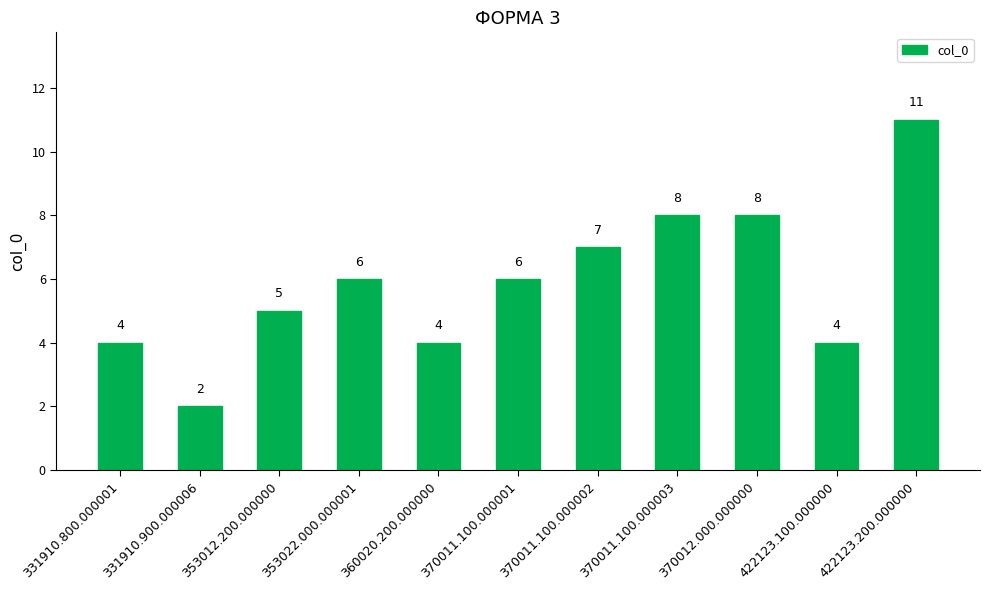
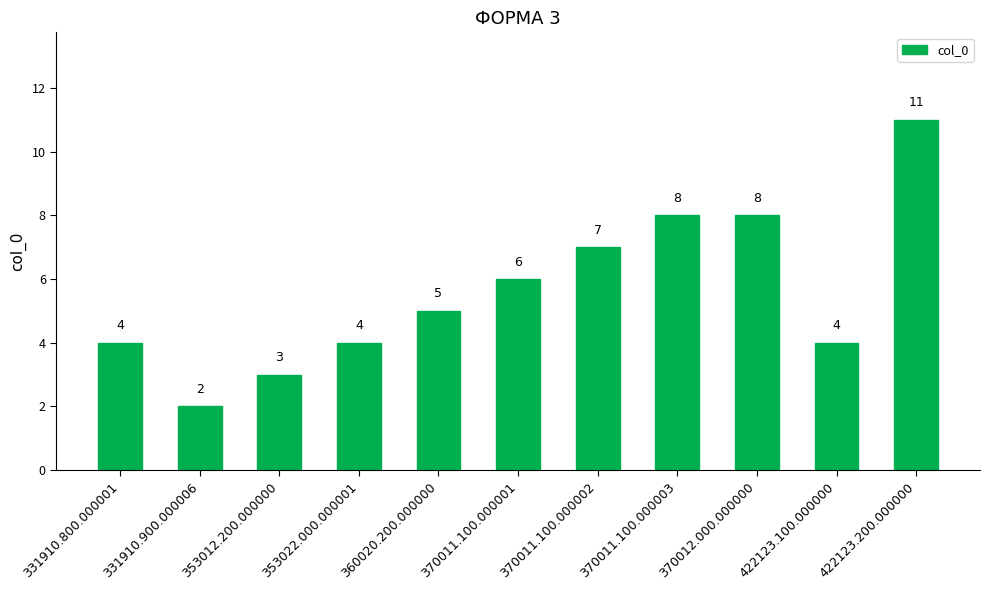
  {
    "331910.800.000001": 4,
    "331910.900.000006": 2,
-   "353012.200.000000": 5,
-   "353022.000.000001": 6,
-   "360020.200.000000": 4,
+   "353012.200.000000": 3,
+   "353022.000.000001": 4,
+   "360020.200.000000": 5,
    "370011.100.000001": 6,
    "370011.100.000002": 7,
    "370011.100.000003": 8,
    "370012.000.000000": 8,
    "422123.100.000000": 4,
    "422123.200.000000": 11
  }
